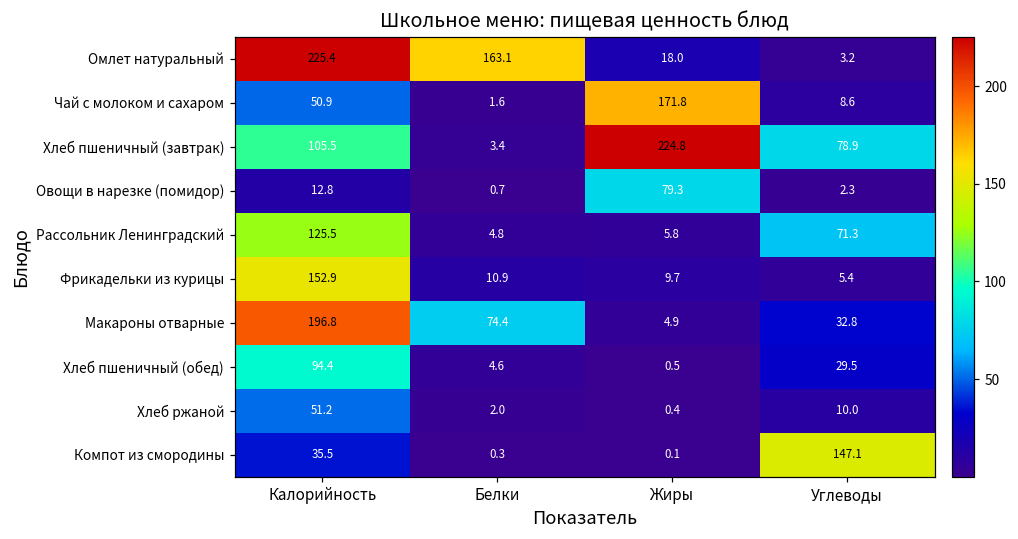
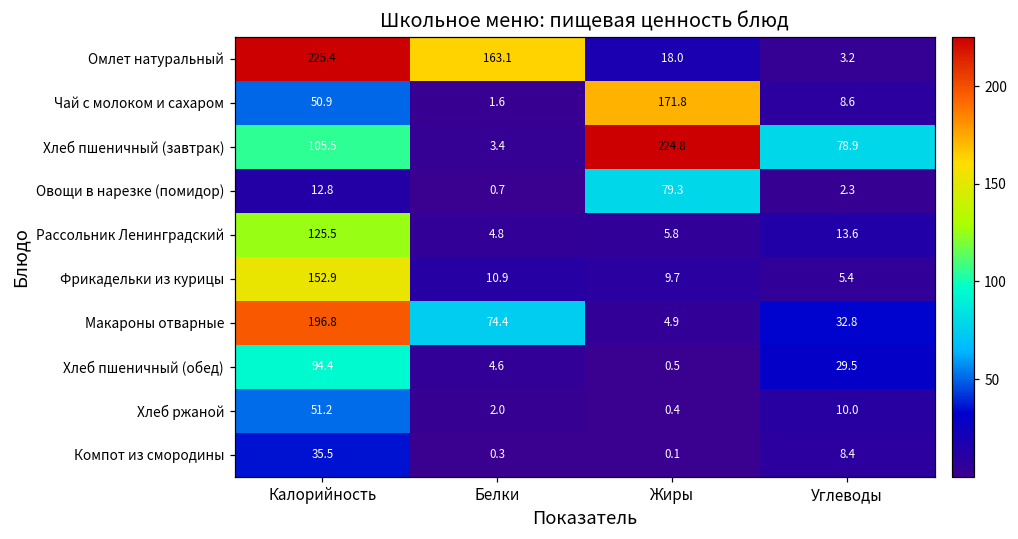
  {
    "Омлет натуральный": {
      "Калорийность": 225.4,
      "Белки": 163.1,
      "Жиры": 18.0,
      "Углеводы": 3.2
    },
    "Чай с молоком и сахаром": {
      "Калорийность": 50.9,
      "Белки": 1.6,
      "Жиры": 171.8,
      "Углеводы": 8.6
    },
    "Хлеб пшеничный (завтрак)": {
      "Калорийность": 105.5,
      "Белки": 3.4,
      "Жиры": 224.8,
      "Углеводы": 78.9
    },
    "Овощи в нарезке (помидор)": {
      "Калорийность": 12.8,
      "Белки": 0.7,
      "Жиры": 79.3,
      "Углеводы": 2.3
    },
    "Рассольник Ленинградский": {
      "Калорийность": 125.5,
      "Белки": 4.8,
      "Жиры": 5.8,
-     "Углеводы": 71.3
+     "Углеводы": 13.6
    },
    "Фрикадельки из курицы": {
      "Калорийность": 152.9,
      "Белки": 10.9,
      "Жиры": 9.7,
      "Углеводы": 5.4
    },
    "Макароны отварные": {
      "Калорийность": 196.8,
      "Белки": 74.4,
      "Жиры": 4.9,
      "Углеводы": 32.8
    },
    "Хлеб пшеничный (обед)": {
      "Калорийность": 94.4,
      "Белки": 4.6,
      "Жиры": 0.5,
      "Углеводы": 29.5
    },
    "Хлеб ржаной": {
      "Калорийность": 51.2,
      "Белки": 2.0,
      "Жиры": 0.4,
      "Углеводы": 10.0
    },
    "Компот из смородины": {
      "Калорийность": 35.5,
      "Белки": 0.3,
      "Жиры": 0.1,
-     "Углеводы": 147.1
+     "Углеводы": 8.4
    }
  }
